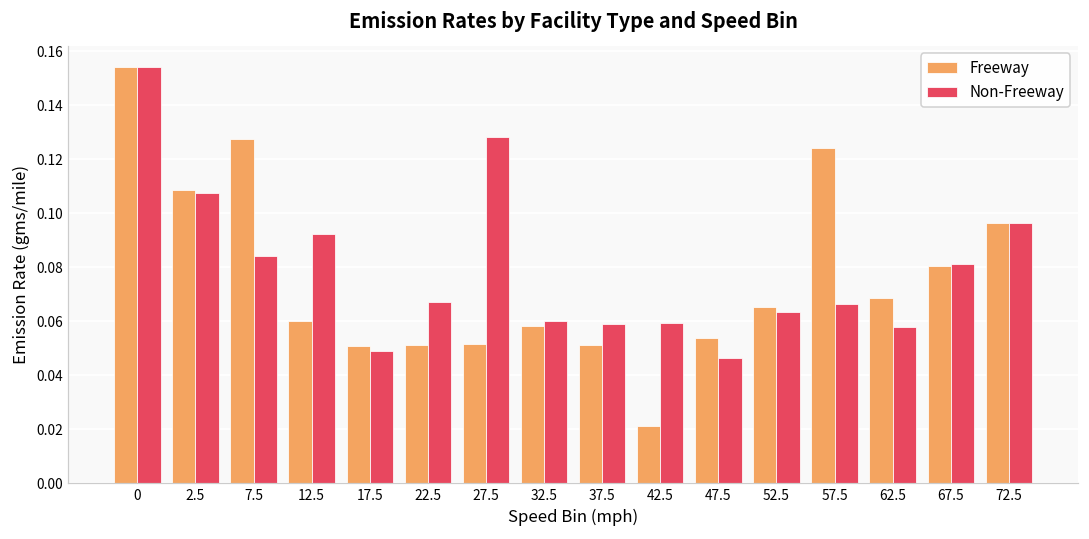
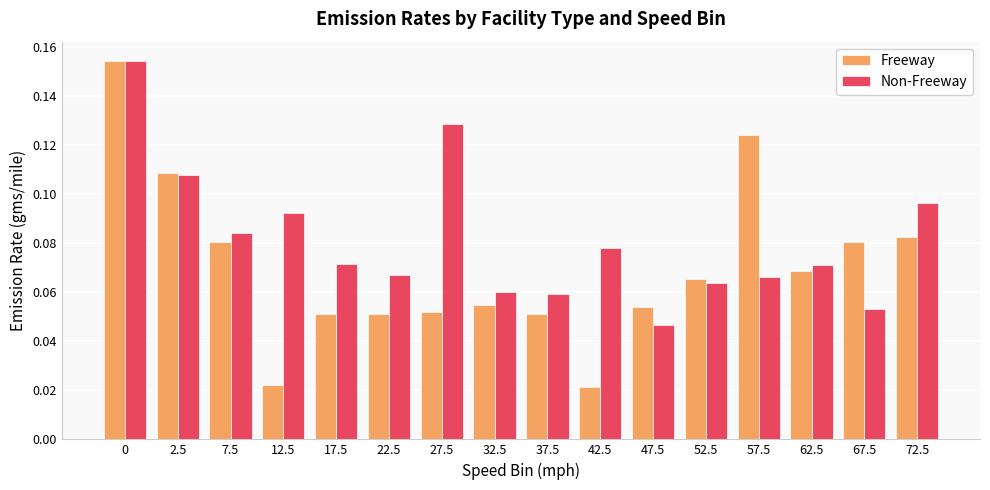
  {
    "Freeway": {
      "0": 0.154,
      "2.5": 0.109,
-     "7.5": 0.128,
-     "12.5": 0.060,
+     "7.5": 0.080,
+     "12.5": 0.022,
      "17.5": 0.051,
      "22.5": 0.051,
      "27.5": 0.052,
-     "32.5": 0.058,
+     "32.5": 0.055,
      "37.5": 0.051,
      "42.5": 0.021,
      "47.5": 0.054,
      "52.5": 0.065,
      "57.5": 0.124,
      "62.5": 0.069,
      "67.5": 0.081,
-     "72.5": 0.096
+     "72.5": 0.082
    },
    "Non-Freeway": {
      "0": 0.154,
      "2.5": 0.108,
      "7.5": 0.084,
      "12.5": 0.092,
-     "17.5": 0.049,
+     "17.5": 0.072,
      "22.5": 0.067,
      "27.5": 0.128,
      "32.5": 0.060,
      "37.5": 0.059,
-     "42.5": 0.059,
+     "42.5": 0.078,
      "47.5": 0.046,
      "52.5": 0.064,
      "57.5": 0.066,
-     "62.5": 0.058,
-     "67.5": 0.081,
+     "62.5": 0.071,
+     "67.5": 0.053,
      "72.5": 0.096
    }
  }
